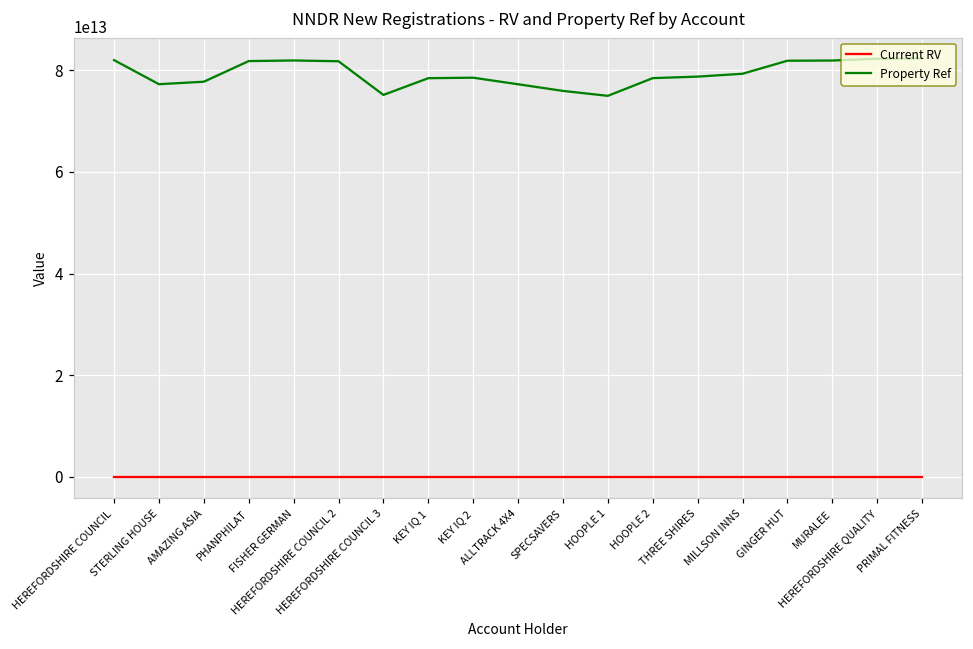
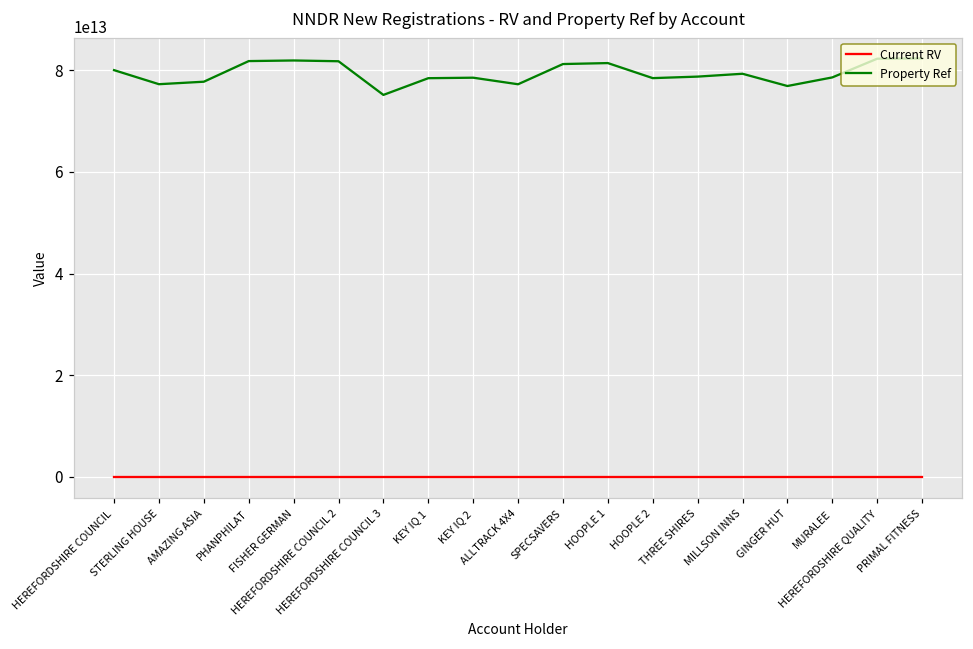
  {
    "Current RV": {
      "HEREFORDSHIRE COUNCIL": 0,
      "STERLING HOUSE": 0,
      "AMAZING ASIA": 0,
      "PHANPHILAT": 0,
      "FISHER GERMAN": 0,
      "HEREFORDSHIRE COUNCIL 2": 0,
      "HEREFORDSHIRE COUNCIL 3": 0,
      "KEY IQ 1": 0,
      "KEY IQ 2": 0,
      "ALLTRACK 4X4": 0,
      "SPECSAVERS": 0,
      "HOOPLE 1": 0,
      "HOOPLE 2": 0,
      "THREE SHIRES": 0,
      "MILLSON INNS": 0,
      "GINGER HUT": 0,
      "MURALEE": 0,
      "HEREFORDSHIRE QUALITY": 0,
      "PRIMAL FITNESS": 0
    },
    "Property Ref": {
-     "HEREFORDSHIRE COUNCIL": 82000000000000,
+     "HEREFORDSHIRE COUNCIL": 80000000000000,
      "STERLING HOUSE": 77000000000000,
      "AMAZING ASIA": 78000000000000,
      "PHANPHILAT": 82000000000000,
      "FISHER GERMAN": 82000000000000,
      "HEREFORDSHIRE COUNCIL 2": 82000000000000,
      "HEREFORDSHIRE COUNCIL 3": 75000000000000,
      "KEY IQ 1": 78000000000000,
      "KEY IQ 2": 79000000000000,
      "ALLTRACK 4X4": 77000000000000,
-     "SPECSAVERS": 76000000000000,
-     "HOOPLE 1": 75000000000000,
+     "SPECSAVERS": 81000000000000,
+     "HOOPLE 1": 81000000000000,
      "HOOPLE 2": 78000000000000,
      "THREE SHIRES": 79000000000000,
      "MILLSON INNS": 79000000000000,
-     "GINGER HUT": 82000000000000,
-     "MURALEE": 82000000000000
+     "GINGER HUT": 77000000000000,
+     "MURALEE": 79000000000000
    }
  }
